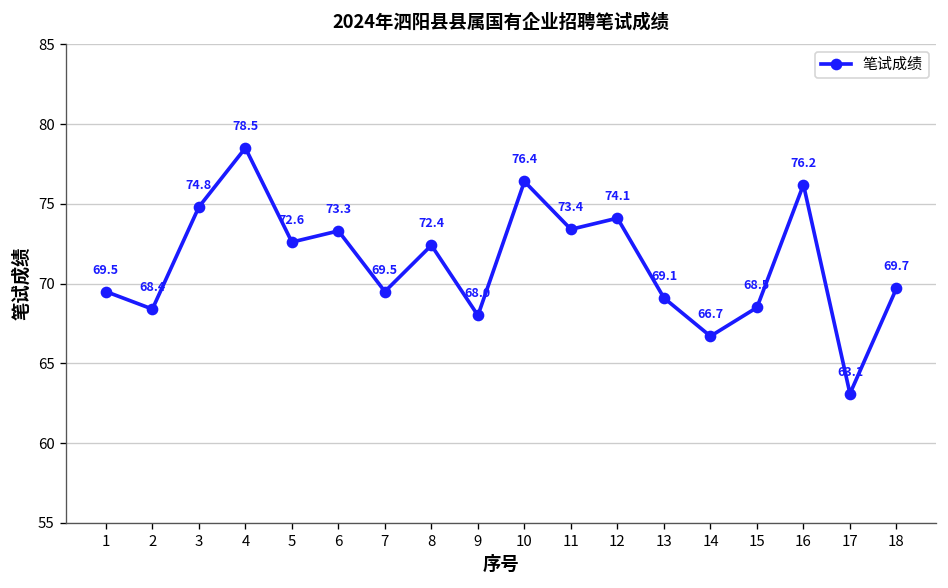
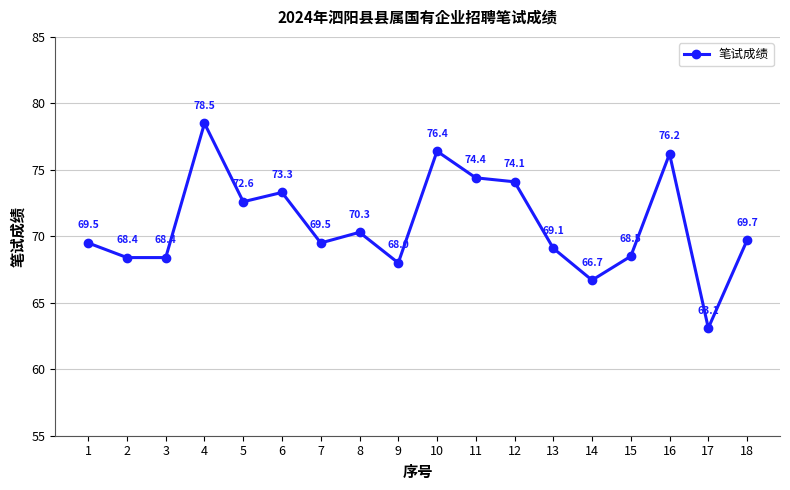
  {
    "1": 69.5,
    "2": 68.4,
-   "3": 74.8,
+   "3": 68.4,
    "4": 78.5,
    "5": 72.6,
    "6": 73.3,
    "7": 69.5,
-   "8": 72.4,
+   "8": 70.3,
    "9": 68.0,
    "10": 76.4,
-   "11": 73.4,
+   "11": 74.4,
    "12": 74.1,
    "13": 69.1,
    "14": 66.7,
    "15": 68.5,
    "16": 76.2,
    "17": 63.1,
    "18": 69.7
  }
